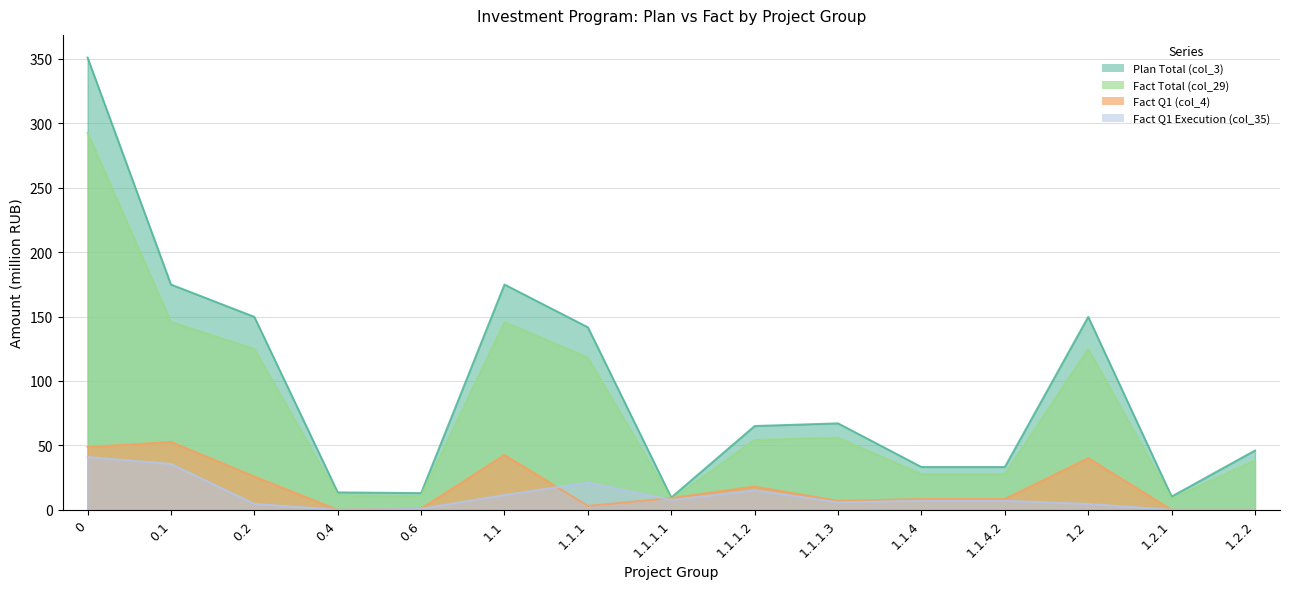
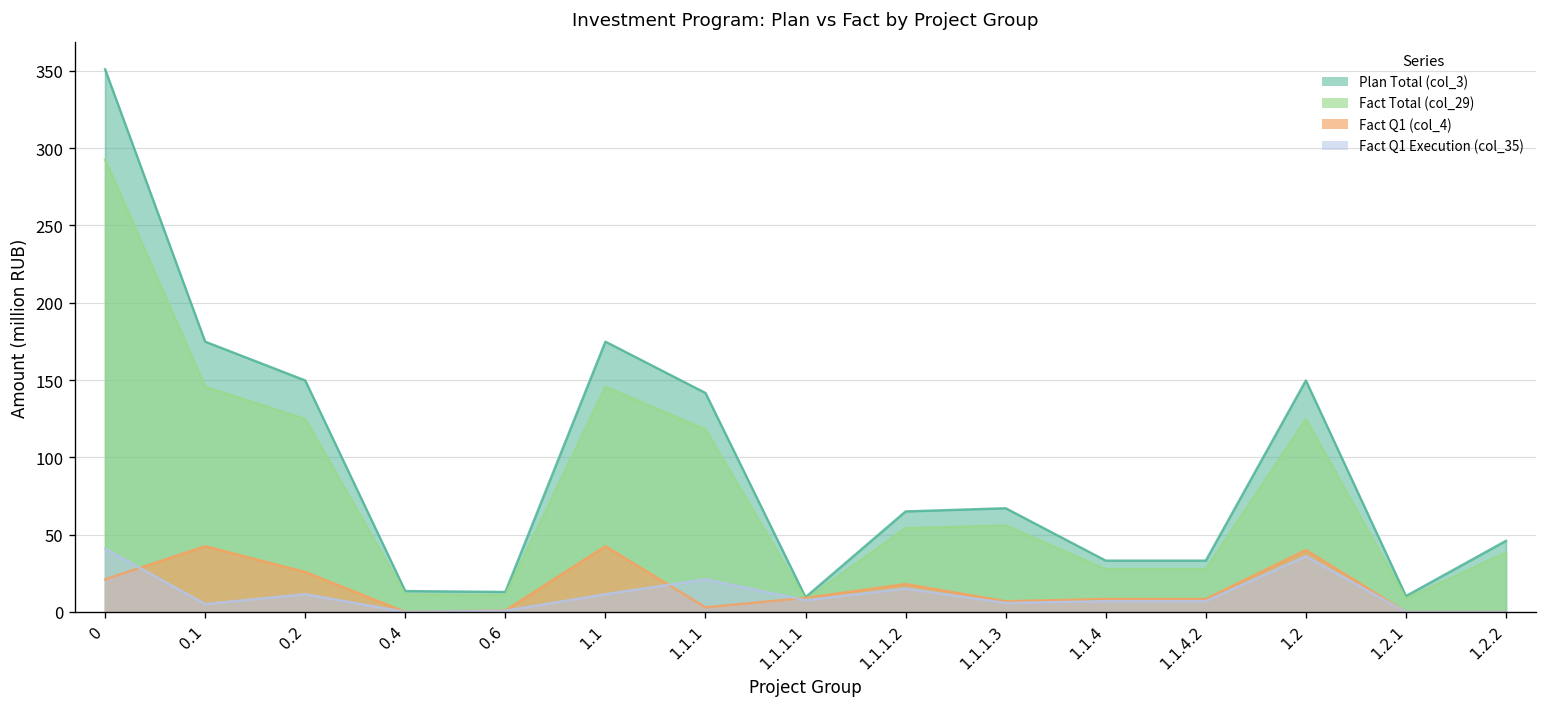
  {
    "Fact Q1 (col_4)": {
-     "0": 49,
-     "0.1": 53,
+     "0": 21,
+     "0.1": 43,
      "0.2": 26,
      "1.1": 43,
      "1.1.1": 3,
      "1.1.1.2": 18,
      "1.2": 40
    },
    "Fact Q1 Execution (col_35)": {
      "0": 41,
-     "0.1": 36,
-     "0.2": 5,
+     "0.1": 5,
+     "0.2": 12,
      "1.1": 12,
      "1.1.1": 21,
      "1.1.1.2": 15,
-     "1.2": 5
+     "1.2": 36
    }
  }
